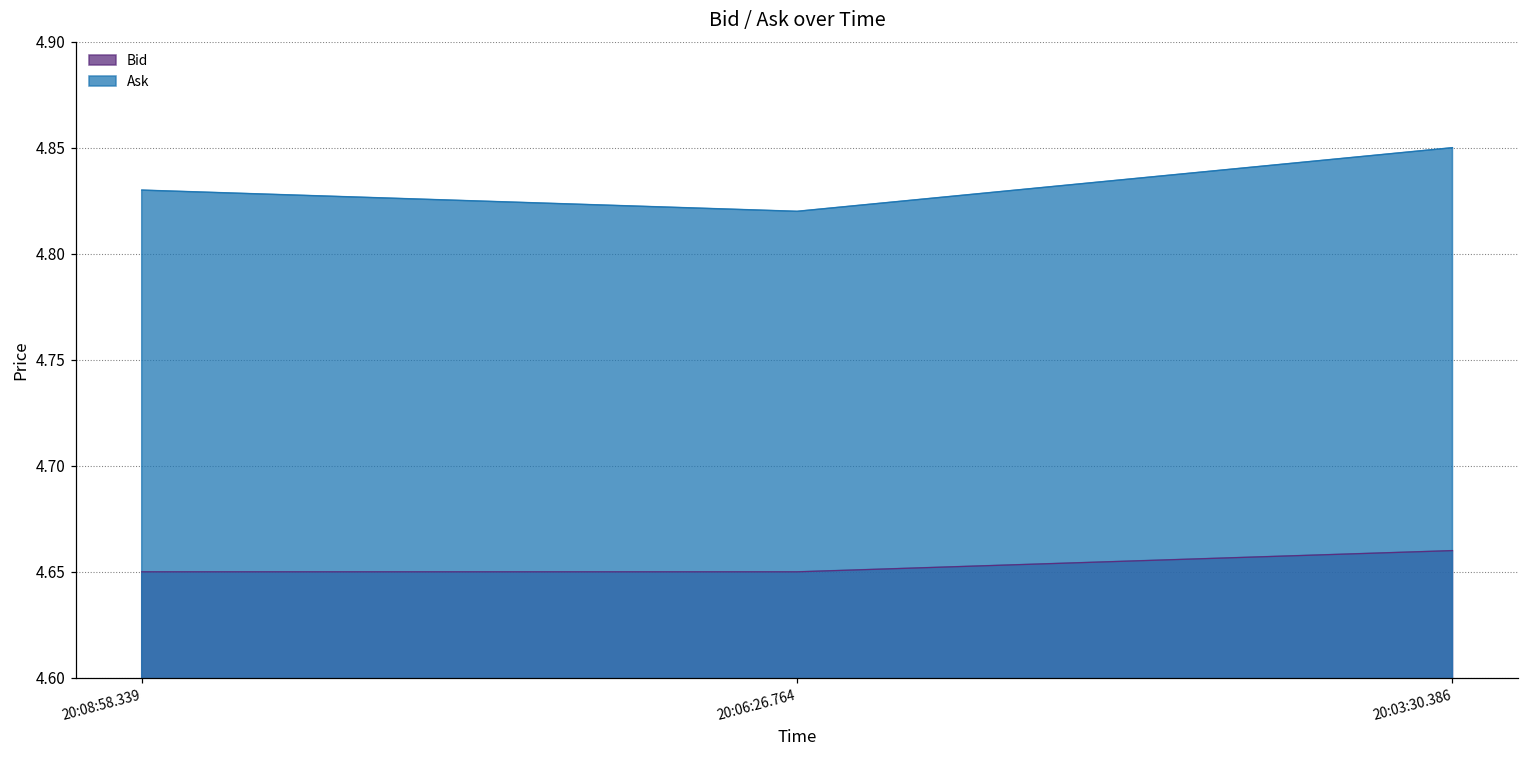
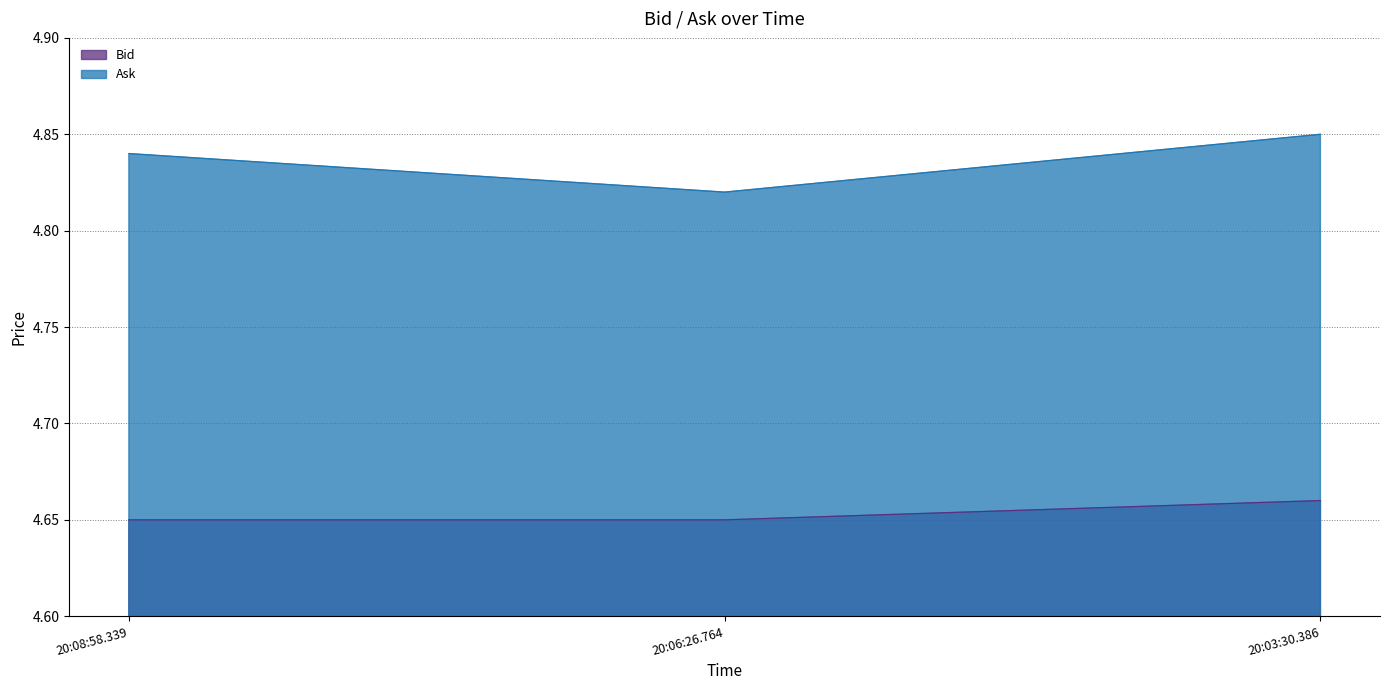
  {
    "Bid": {
      "20:08:58.339": 4.65,
      "20:06:26.764": 4.65,
      "20:03:30.386": 4.66
    },
    "Ask": {
-     "20:08:58.339": 4.83,
+     "20:08:58.339": 4.84,
      "20:06:26.764": 4.82,
      "20:03:30.386": 4.85
    }
  }
